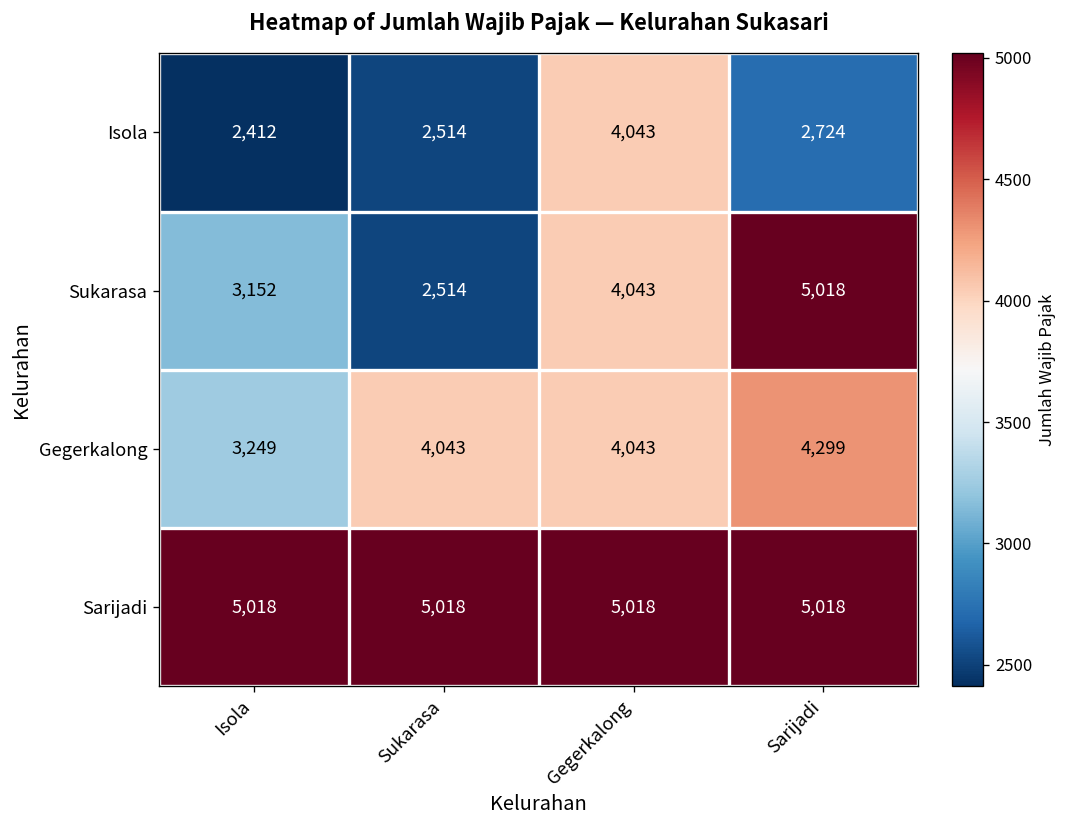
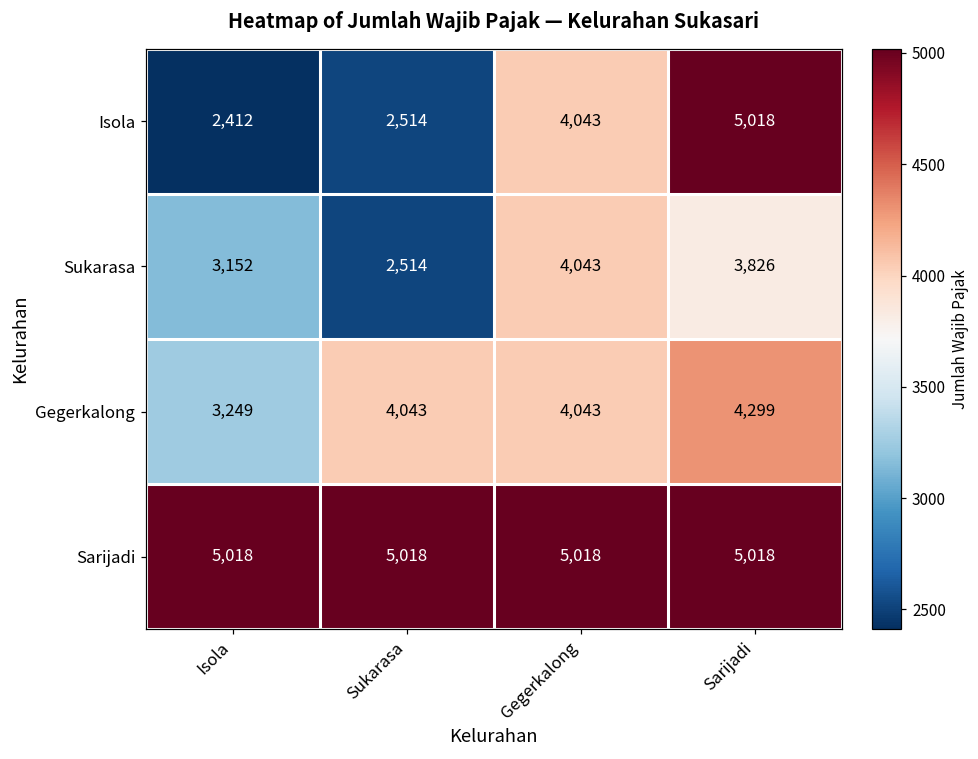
  {
    "Isola": {
      "Isola": "2,412",
      "Sukarasa": "2,514",
      "Gegerkalong": "4,043",
-     "Sarijadi": "2,724"
+     "Sarijadi": "5,018"
    },
    "Sukarasa": {
      "Isola": "3,152",
      "Sukarasa": "2,514",
      "Gegerkalong": "4,043",
-     "Sarijadi": "5,018"
+     "Sarijadi": "3,826"
    },
    "Gegerkalong": {
      "Isola": "3,249",
      "Sukarasa": "4,043",
      "Gegerkalong": "4,043",
      "Sarijadi": "4,299"
    },
    "Sarijadi": {
      "Isola": "5,018",
      "Sukarasa": "5,018",
      "Gegerkalong": "5,018",
      "Sarijadi": "5,018"
    }
  }
